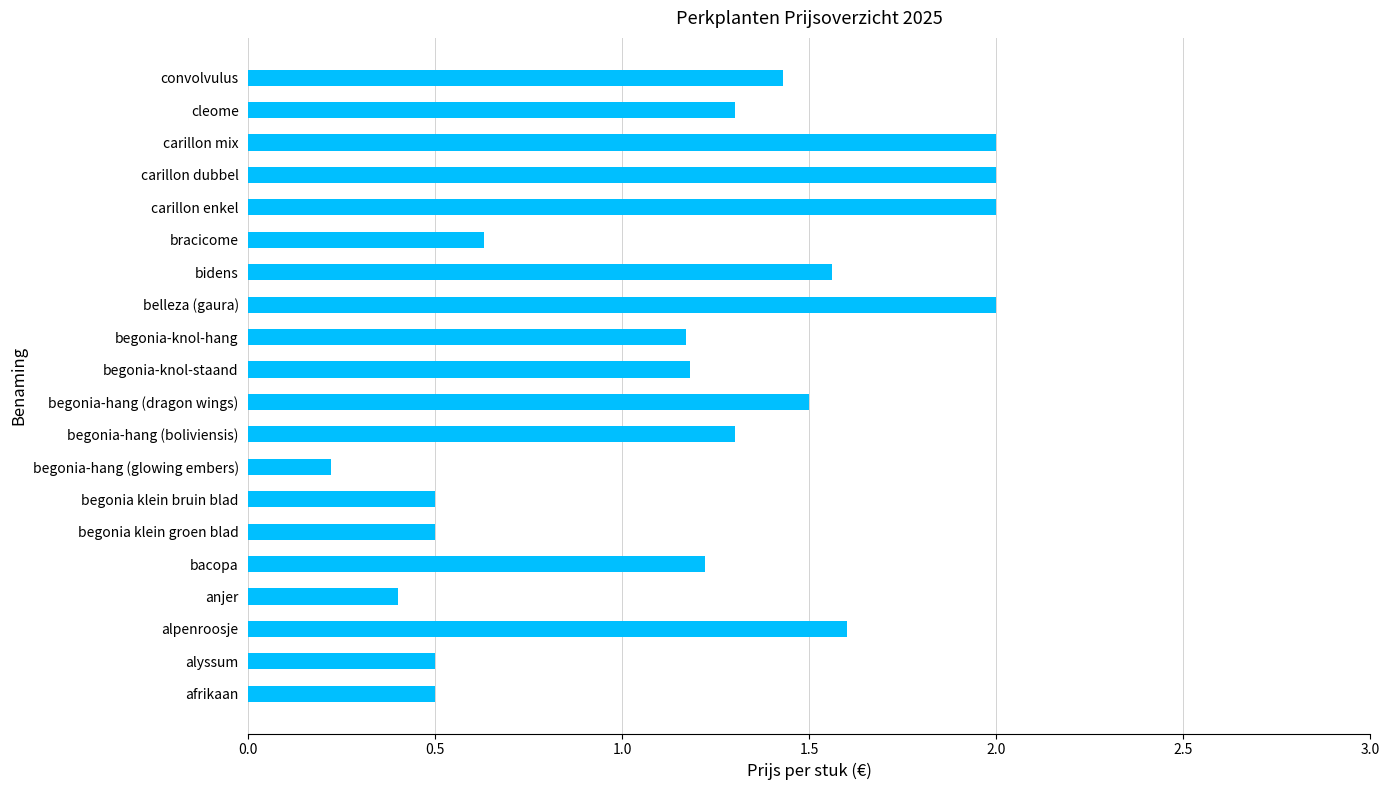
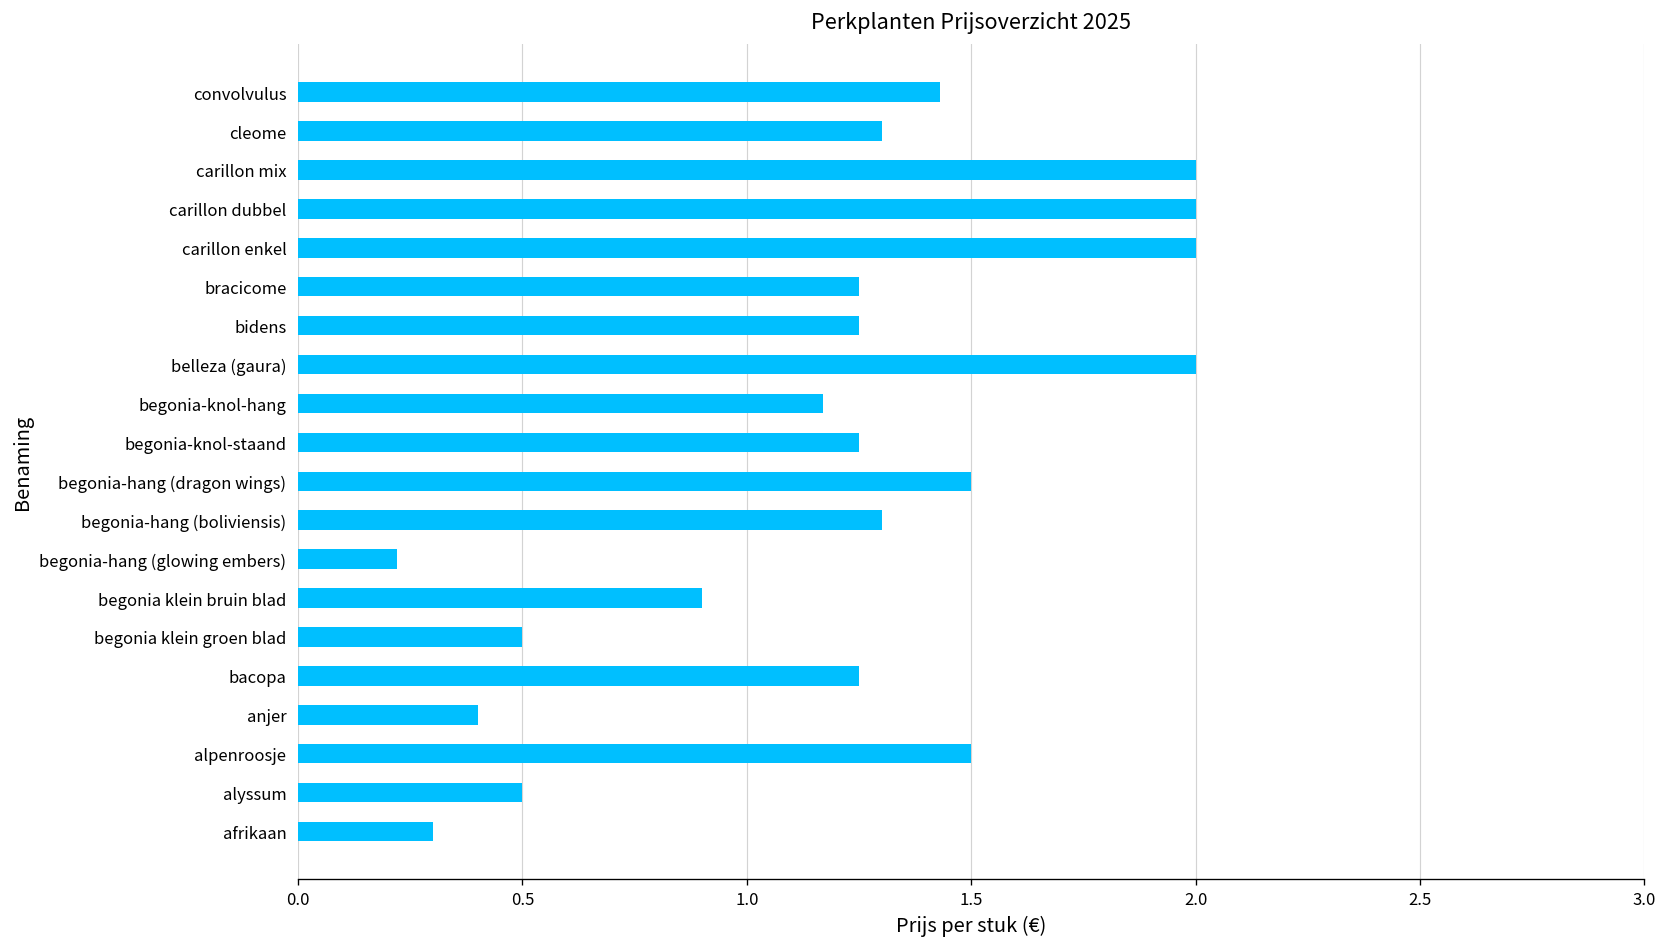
  {
    "convolvulus": 1.43,
    "cleome": 1.30,
    "carillon mix": 2.00,
    "carillon dubbel": 2.00,
    "carillon enkel": 2.00,
-   "bracicome": 0.63,
-   "bidens": 1.56,
+   "bracicome": 1.25,
+   "bidens": 1.25,
    "belleza (gaura)": 2.00,
    "begonia-knol-hang": 1.17,
-   "begonia-knol-staand": 1.18,
+   "begonia-knol-staand": 1.25,
    "begonia-hang (dragon wings)": 1.50,
    "begonia-hang (boliviensis)": 1.30,
    "begonia-hang (glowing embers)": 0.22,
-   "begonia klein bruin blad": 0.5,
+   "begonia klein bruin blad": 0.9,
    "begonia klein groen blad": 0.50,
-   "bacopa": 1.22,
+   "bacopa": 1.25,
    "anjer": 0.40,
-   "alpenroosje": 1.6,
+   "alpenroosje": 1.5,
    "alyssum": 0.50,
-   "afrikaan": 0.5
+   "afrikaan": 0.3
  }
